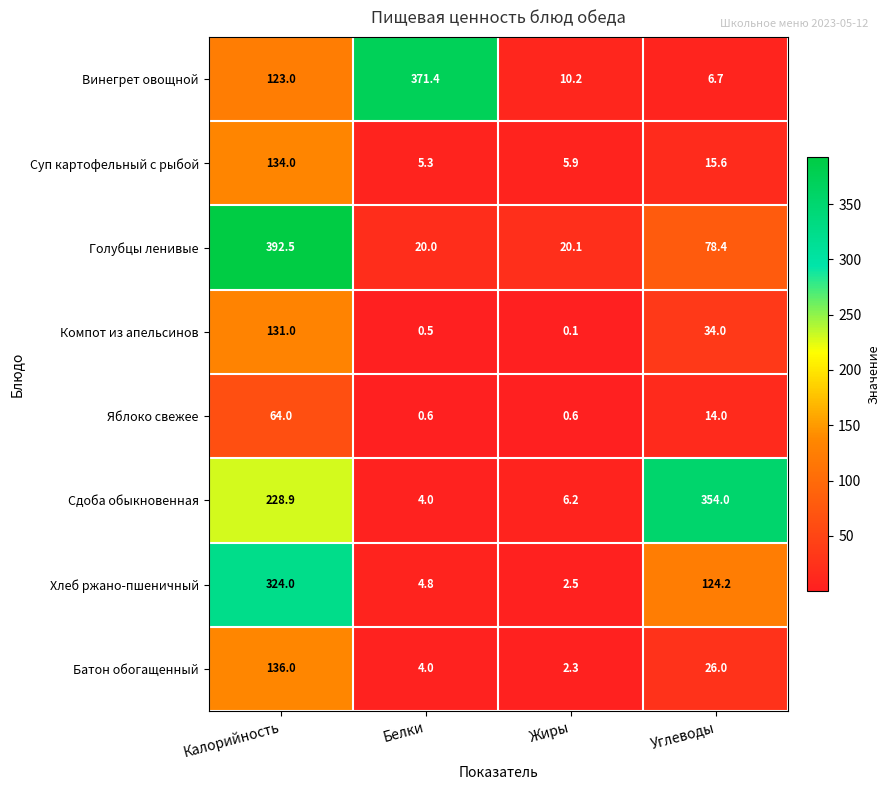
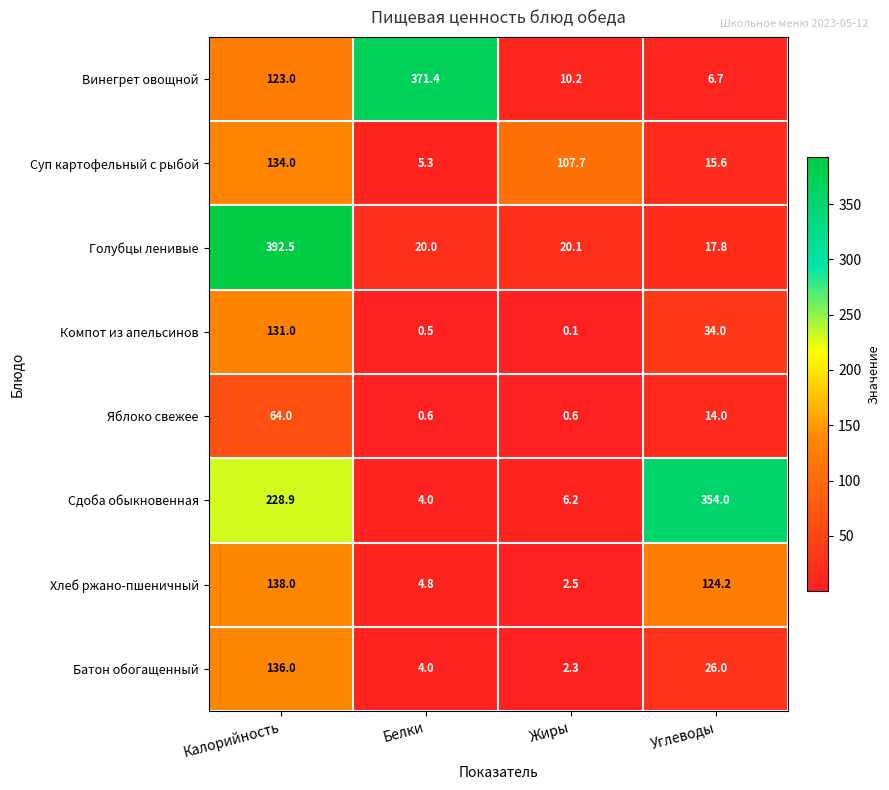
  {
    "Винегрет овощной": {
      "Калорийность": 123.0,
      "Белки": 371.4,
      "Жиры": 10.2,
      "Углеводы": 6.7
    },
    "Суп картофельный с рыбой": {
      "Калорийность": 134.0,
      "Белки": 5.3,
-     "Жиры": 5.9,
+     "Жиры": 107.7,
      "Углеводы": 15.6
    },
    "Голубцы ленивые": {
      "Калорийность": 392.5,
      "Белки": 20.0,
      "Жиры": 20.1,
-     "Углеводы": 78.4
+     "Углеводы": 17.8
    },
    "Компот из апельсинов": {
      "Калорийность": 131.0,
      "Белки": 0.5,
      "Жиры": 0.1,
      "Углеводы": 34.0
    },
    "Яблоко свежее": {
      "Калорийность": 64.0,
      "Белки": 0.6,
      "Жиры": 0.6,
      "Углеводы": 14.0
    },
    "Сдоба обыкновенная": {
      "Калорийность": 228.9,
      "Белки": 4.0,
      "Жиры": 6.2,
      "Углеводы": 354.0
    },
    "Хлеб ржано-пшеничный": {
-     "Калорийность": 324.0,
+     "Калорийность": 138.0,
      "Белки": 4.8,
      "Жиры": 2.5,
      "Углеводы": 124.2
    },
    "Батон обогащенный": {
      "Калорийность": 136.0,
      "Белки": 4.0,
      "Жиры": 2.3,
      "Углеводы": 26.0
    }
  }
